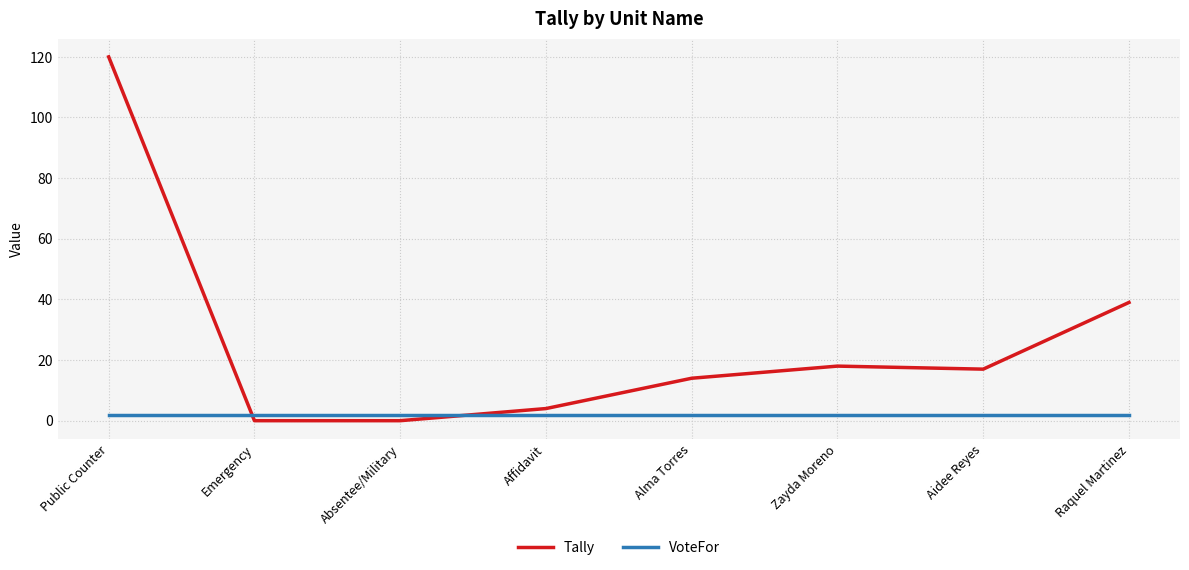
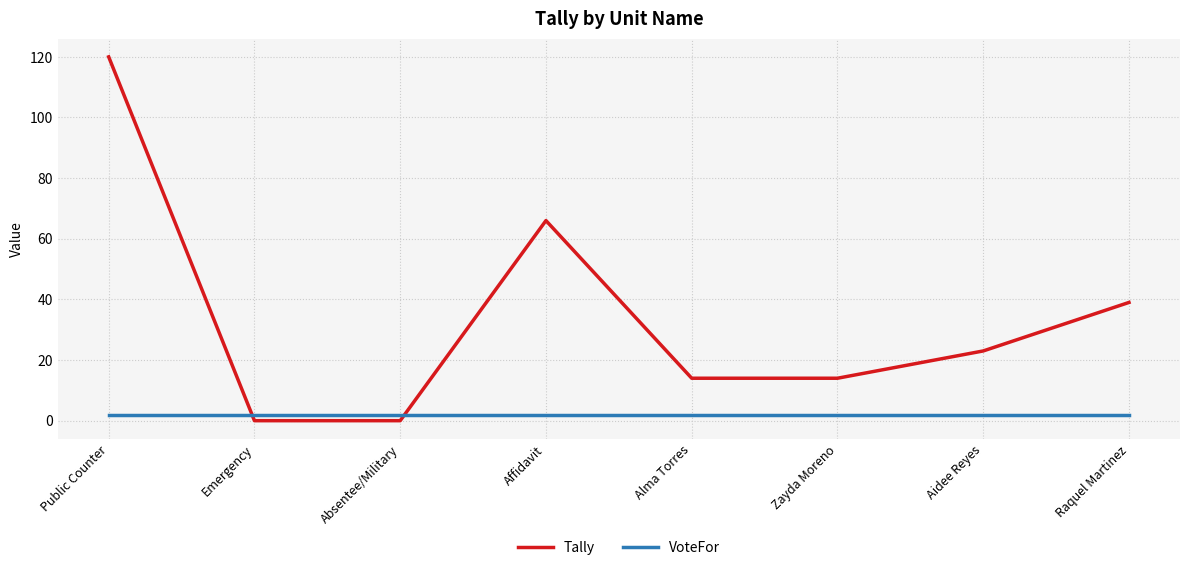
  {
    "Tally": {
      "Public Counter": 120,
      "Emergency": 0,
      "Absentee/Military": 0,
-     "Affidavit": 4,
+     "Affidavit": 66,
      "Alma Torres": 14,
-     "Zayda Moreno": 18,
-     "Aidee Reyes": 17,
+     "Zayda Moreno": 14,
+     "Aidee Reyes": 23,
      "Raquel Martinez": 39
    },
    "VoteFor": {
      "Public Counter": 2,
      "Emergency": 2,
      "Absentee/Military": 2,
      "Affidavit": 2,
      "Alma Torres": 2,
      "Zayda Moreno": 2,
      "Aidee Reyes": 2,
      "Raquel Martinez": 2
    }
  }
